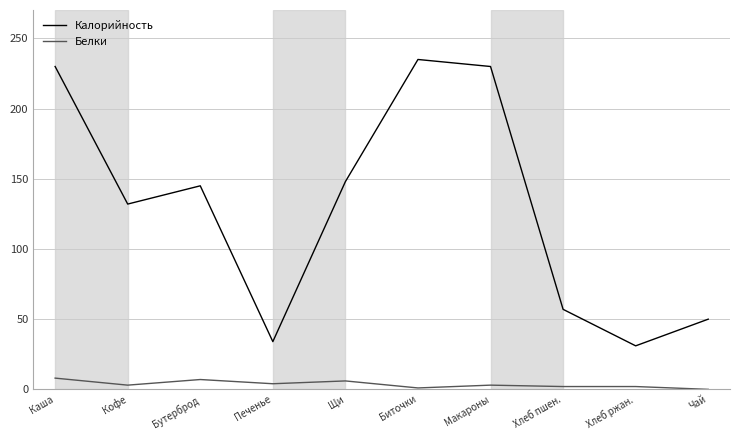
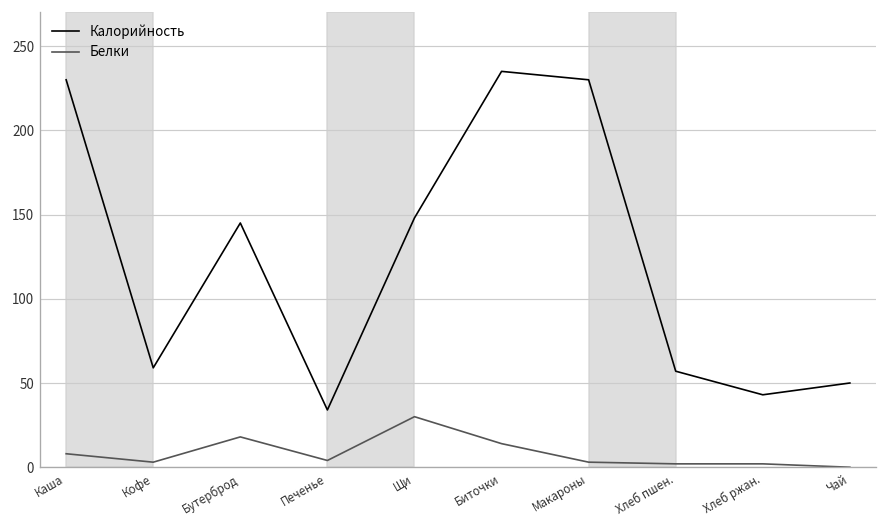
  {
    "Калорийность": {
      "Каша": 230,
-     "Кофе": 132,
+     "Кофе": 59,
      "Бутерброд": 145,
      "Печенье": 34,
      "Щи": 148,
      "Биточки": 235,
      "Макароны": 230,
      "Хлеб пшен.": 57,
-     "Хлеб ржан.": 31,
+     "Хлеб ржан.": 43,
      "Чай": 50
    },
    "Белки": {
      "Каша": 8,
      "Кофе": 3,
-     "Бутерброд": 7,
+     "Бутерброд": 18,
      "Печенье": 4,
-     "Щи": 6,
-     "Биточки": 1,
+     "Щи": 30,
+     "Биточки": 14,
      "Макароны": 3,
      "Хлеб пшен.": 2,
      "Хлеб ржан.": 2,
      "Чай": 0
    }
  }
